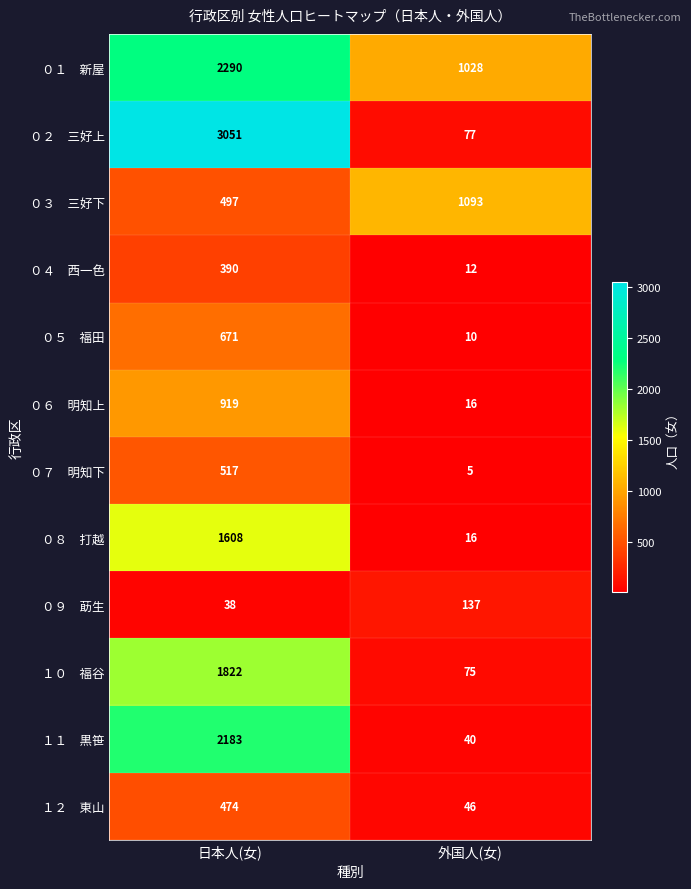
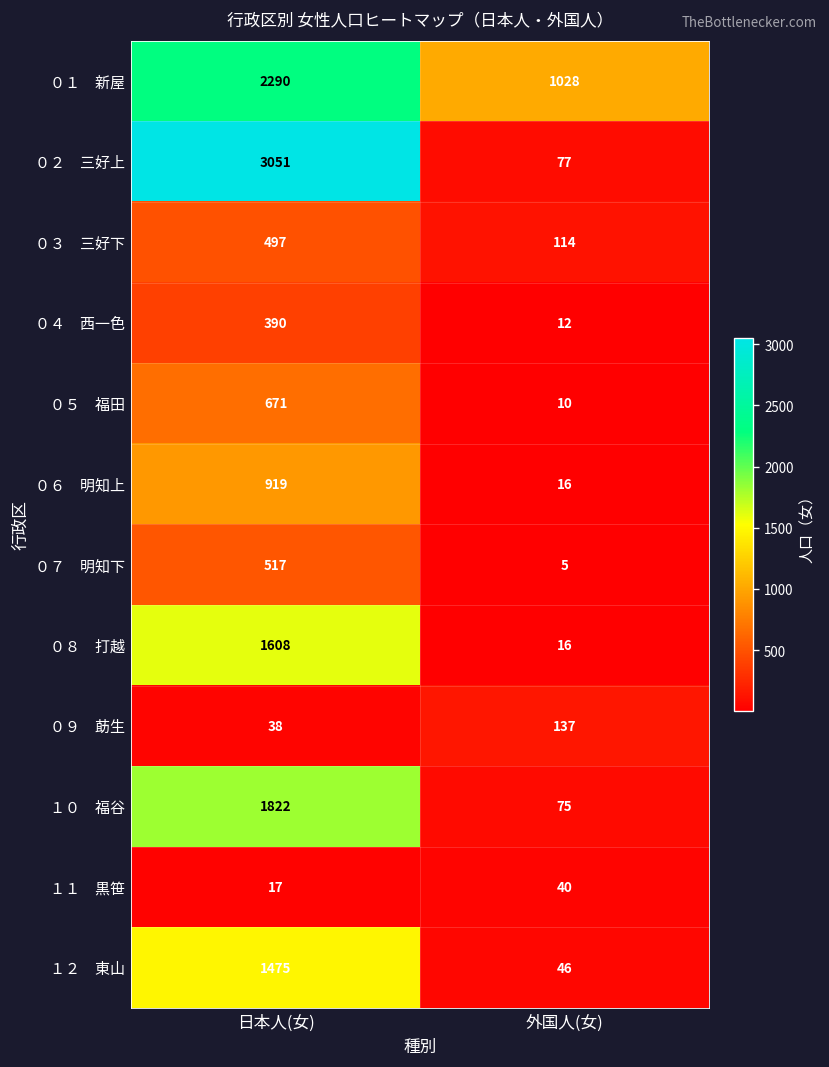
  {
    "０１ 新屋": {
      "日本人(女)": 2290,
      "外国人(女)": 1028
    },
    "０２ 三好上": {
      "日本人(女)": 3051,
      "外国人(女)": 77
    },
    "０３ 三好下": {
      "日本人(女)": 497,
-     "外国人(女)": 1093
+     "外国人(女)": 114
    },
    "０４ 西一色": {
      "日本人(女)": 390,
      "外国人(女)": 12
    },
    "０５ 福田": {
      "日本人(女)": 671,
      "外国人(女)": 10
    },
    "０６ 明知上": {
      "日本人(女)": 919,
      "外国人(女)": 16
    },
    "０７ 明知下": {
      "日本人(女)": 517,
      "外国人(女)": 5
    },
    "０８ 打越": {
      "日本人(女)": 1608,
      "外国人(女)": 16
    },
    "０９ 莇生": {
      "日本人(女)": 38,
      "外国人(女)": 137
    },
    "１０ 福谷": {
      "日本人(女)": 1822,
      "外国人(女)": 75
    },
    "１１ 黒笹": {
-     "日本人(女)": 2183,
+     "日本人(女)": 17,
      "外国人(女)": 40
    },
    "１２ 東山": {
-     "日本人(女)": 474,
+     "日本人(女)": 1475,
      "外国人(女)": 46
    }
  }
